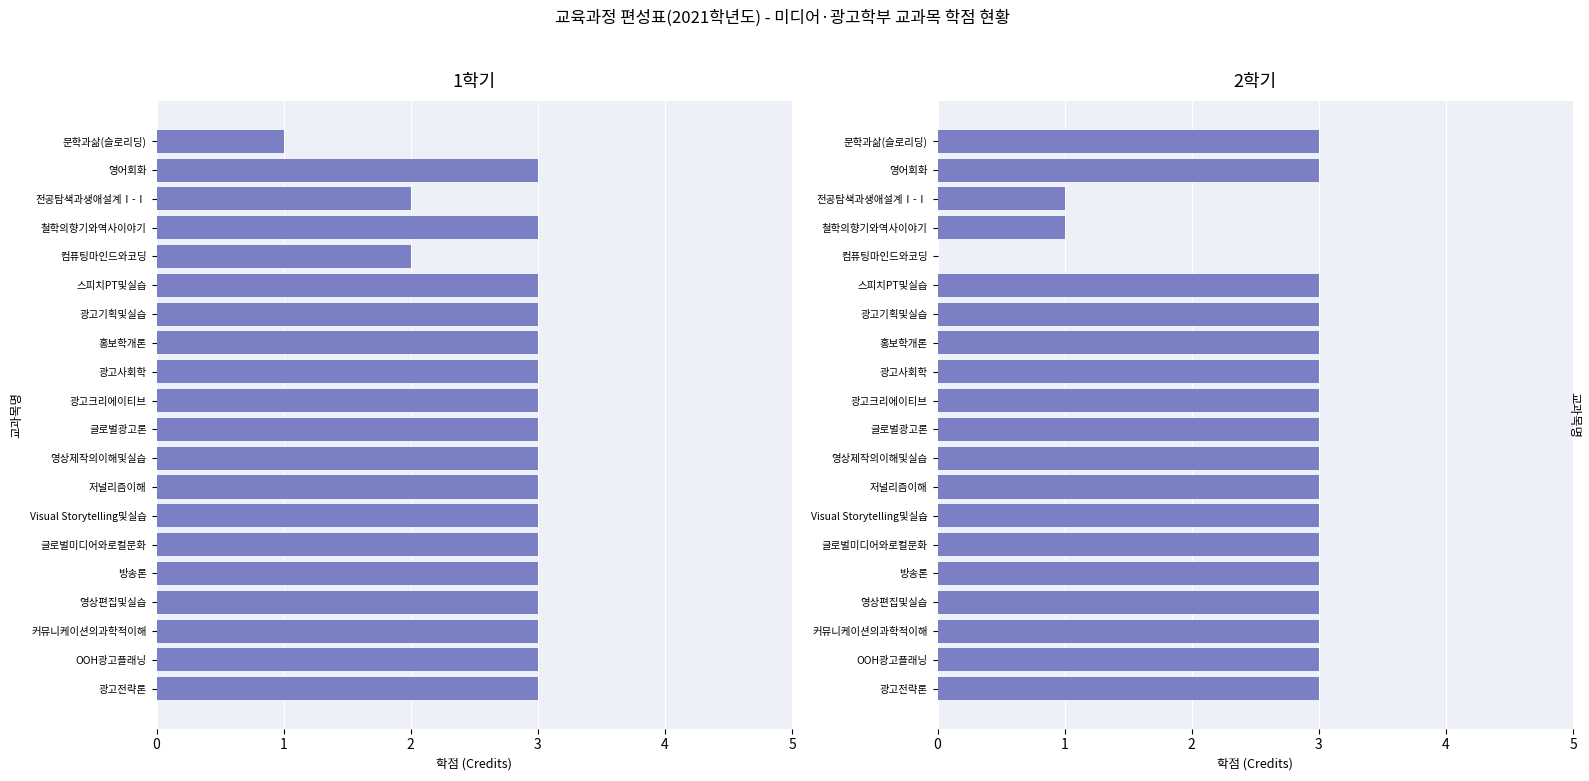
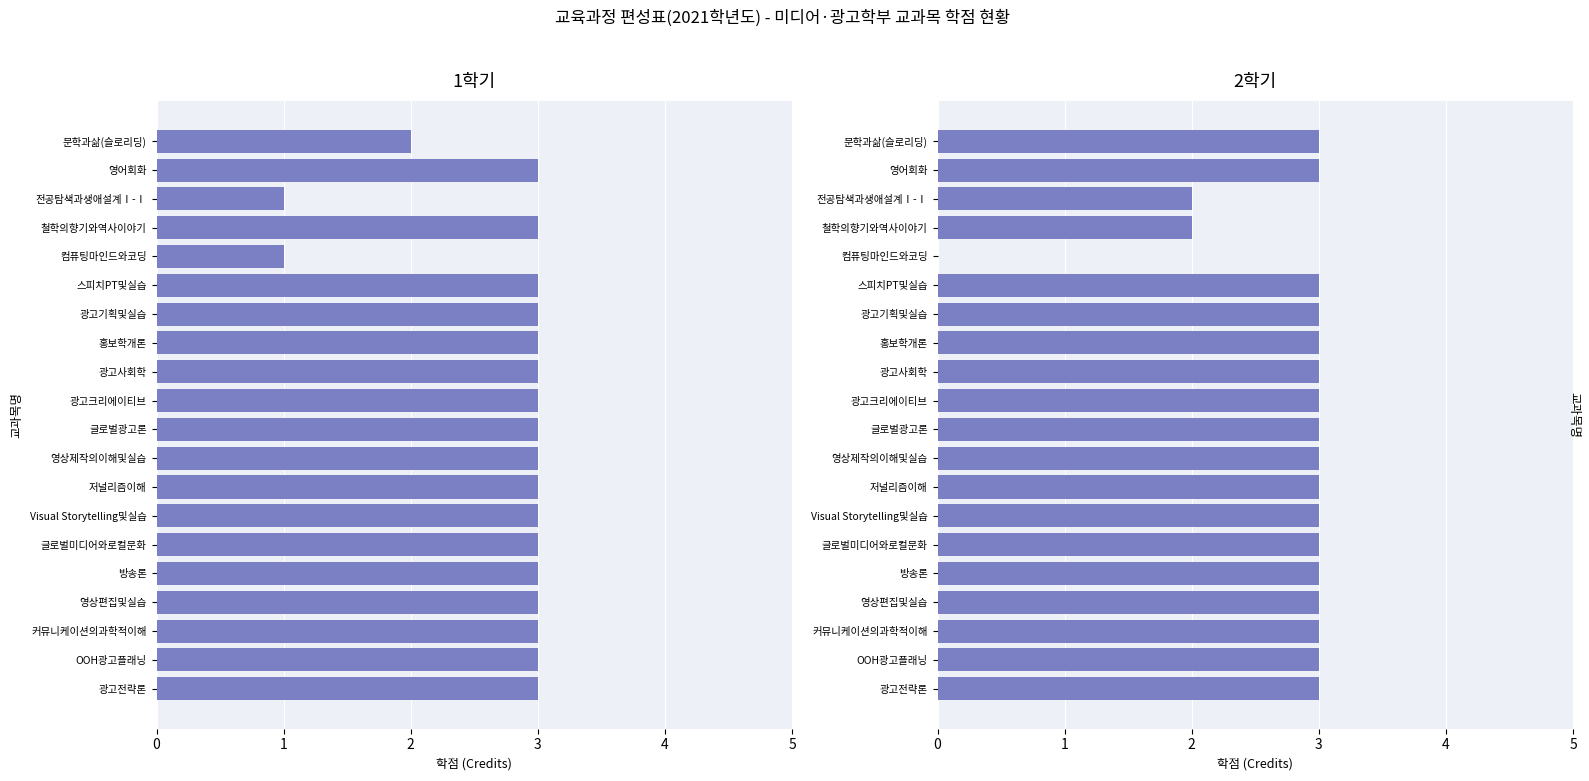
  {
    "1학기": {
-     "문학과삶(슬로리딩)": 1,
+     "문학과삶(슬로리딩)": 2,
      "영어회화": 3,
-     "전공탐색과생애설계Ⅰ-Ⅰ": 2,
+     "전공탐색과생애설계Ⅰ-Ⅰ": 1,
      "철학의향기와역사이야기": 3,
-     "컴퓨팅마인드와코딩": 2,
+     "컴퓨팅마인드와코딩": 1,
      "스피치PT및실습": 3,
      "광고기획및실습": 3,
      "홍보학개론": 3,
      "광고사회학": 3,
      "광고크리에이티브": 3,
      "글로벌광고론": 3,
      "영상제작의이해및실습": 3,
      "저널리즘이해": 3,
      "Visual Storytelling및실습": 3,
      "글로벌미디어와로컬문화": 3,
      "방송론": 3,
      "영상편집및실습": 3,
      "커뮤니케이션의과학적이해": 3,
      "OOH광고플래닝": 3,
      "광고전략론": 3
    },
    "2학기": {
      "문학과삶(슬로리딩)": 3,
      "영어회화": 3,
-     "전공탐색과생애설계Ⅰ-Ⅰ": 1,
-     "철학의향기와역사이야기": 1,
+     "전공탐색과생애설계Ⅰ-Ⅰ": 2,
+     "철학의향기와역사이야기": 2,
      "컴퓨팅마인드와코딩": 0,
      "스피치PT및실습": 3,
      "광고기획및실습": 3,
      "홍보학개론": 3,
      "광고사회학": 3,
      "광고크리에이티브": 3,
      "글로벌광고론": 3,
      "영상제작의이해및실습": 3,
      "저널리즘이해": 3,
      "Visual Storytelling및실습": 3,
      "글로벌미디어와로컬문화": 3,
      "방송론": 3,
      "영상편집및실습": 3,
      "커뮤니케이션의과학적이해": 3,
      "OOH광고플래닝": 3,
      "광고전략론": 3
    }
  }
